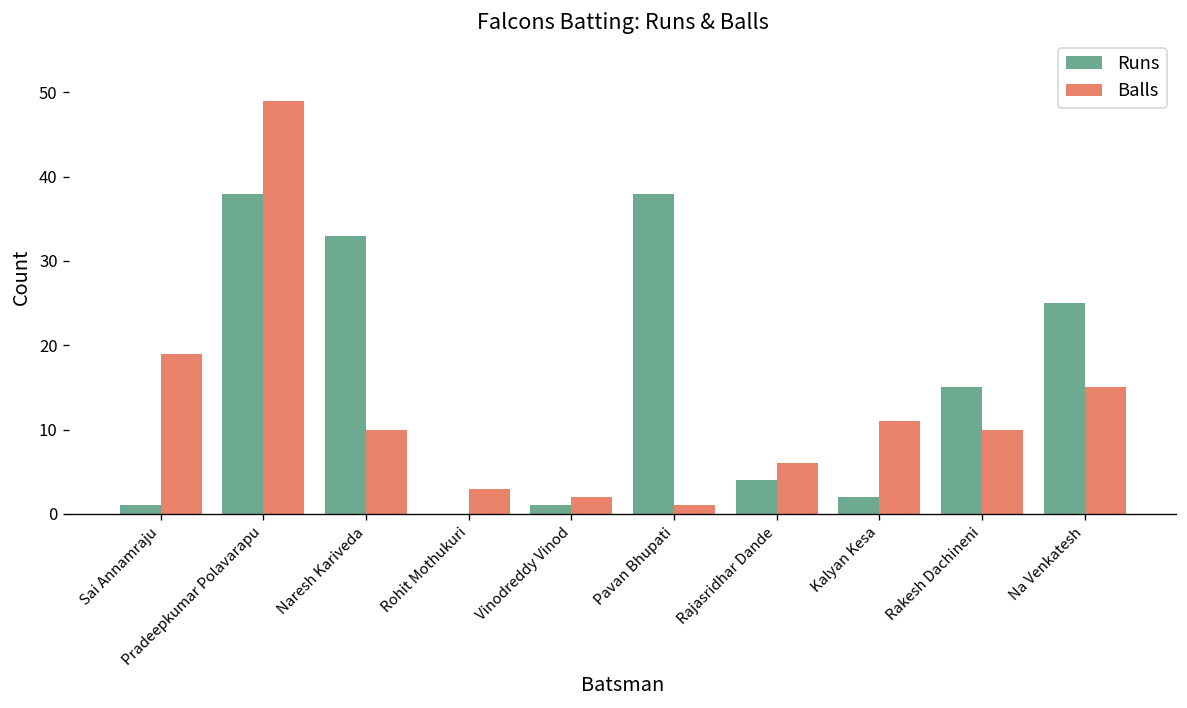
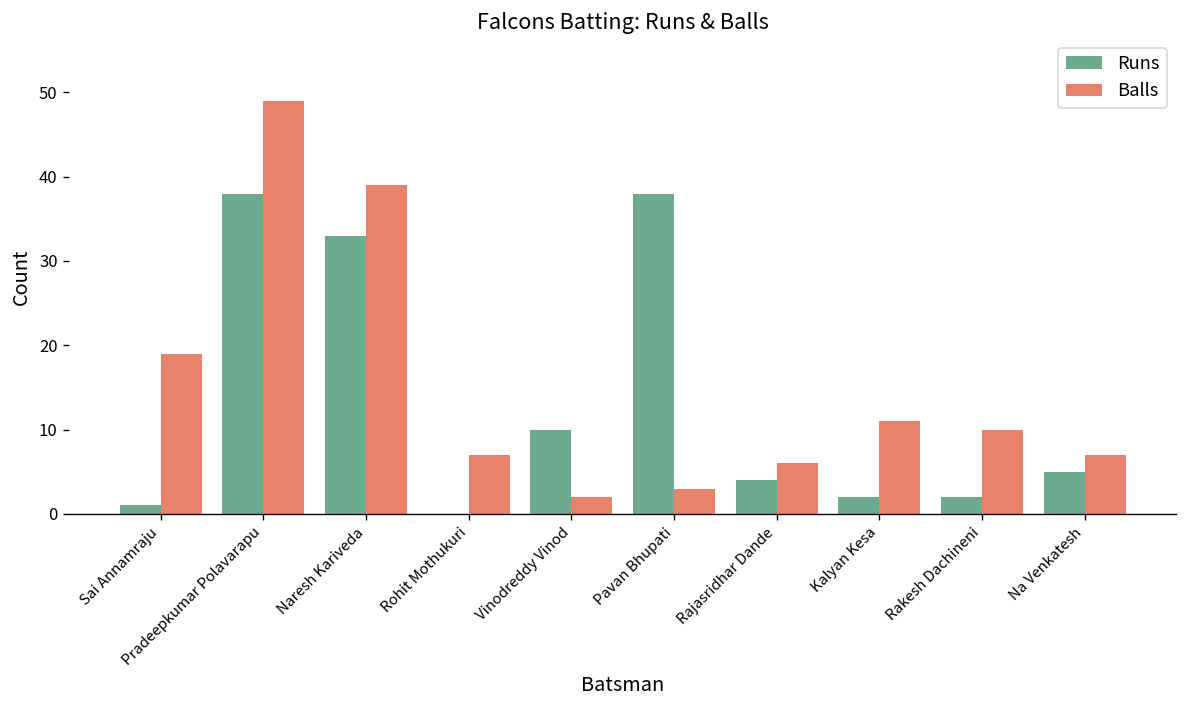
  {
    "Runs": {
      "Sai Annamraju": 1,
      "Pradeepkumar Polavarapu": 38,
      "Naresh Kariveda": 33,
      "Rohit Mothukuri": 0,
-     "Vinodreddy Vinod": 1,
+     "Vinodreddy Vinod": 10,
      "Pavan Bhupati": 38,
      "Rajasridhar Dande": 4,
      "Kalyan Kesa": 2,
-     "Rakesh Dachineni": 15,
-     "Na Venkatesh": 25
+     "Rakesh Dachineni": 2,
+     "Na Venkatesh": 5
    },
    "Balls": {
      "Sai Annamraju": 19,
      "Pradeepkumar Polavarapu": 49,
-     "Naresh Kariveda": 10,
-     "Rohit Mothukuri": 3,
+     "Naresh Kariveda": 39,
+     "Rohit Mothukuri": 7,
      "Vinodreddy Vinod": 2,
-     "Pavan Bhupati": 1,
+     "Pavan Bhupati": 3,
      "Rajasridhar Dande": 6,
      "Kalyan Kesa": 11,
      "Rakesh Dachineni": 10,
-     "Na Venkatesh": 15
+     "Na Venkatesh": 7
    }
  }
